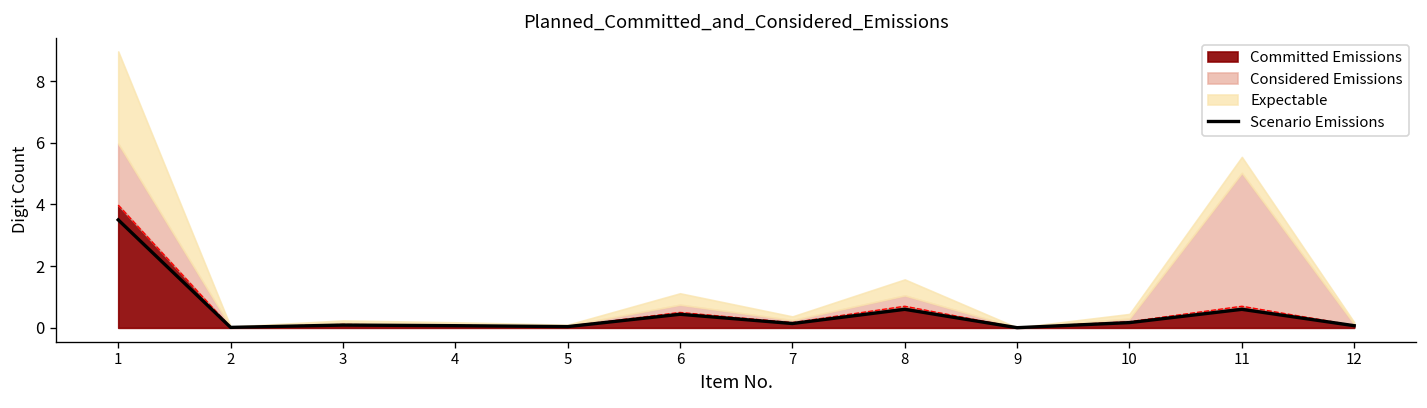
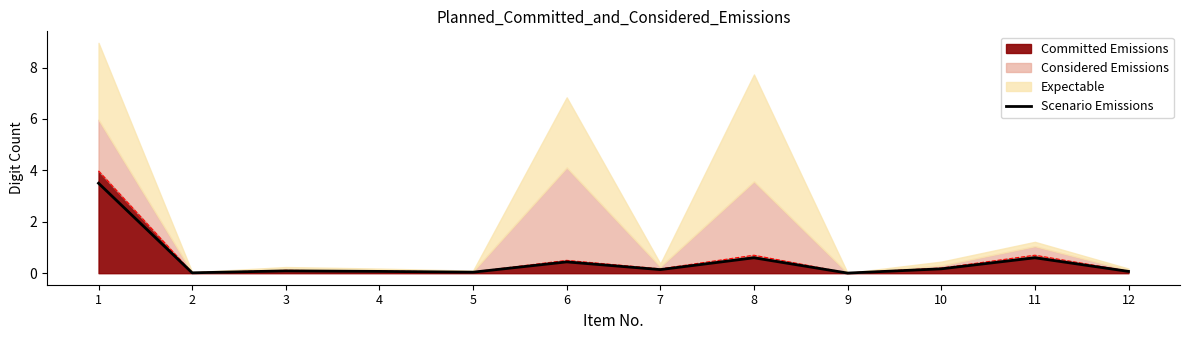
  {
    "Committed Emissions": {
      "1": 4.0,
      "8": 0.7,
      "11": 0.7
    },
    "Scenario Emissions": {
      "1": 3.5,
      "8": 0.6,
      "11": 0.6
    },
    "Considered Emissions": {
      "1": 2.0,
-     "6": 0.3,
-     "8": 0.3,
+     "6": 3.6,
+     "8": 2.9,
      "10": 0.1,
-     "11": 4.3
+     "11": 0.3
    },
    "Expectable": {
      "1": 3.0,
-     "6": 0.4,
+     "6": 2.7,
      "7": 0.1,
-     "8": 0.5,
+     "8": 4.2,
      "10": 0.2,
-     "11": 0.5
+     "11": 0.2
    }
  }
